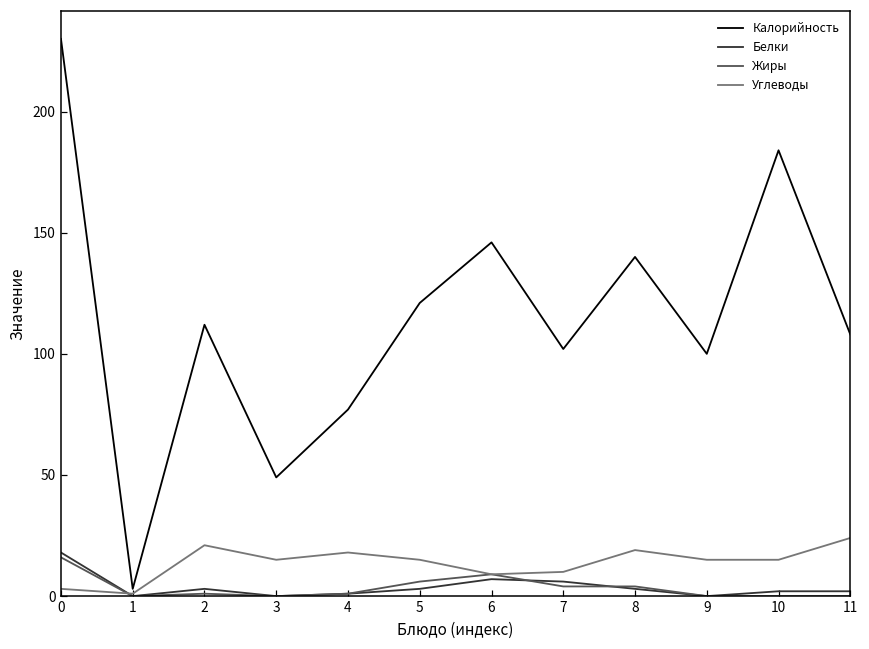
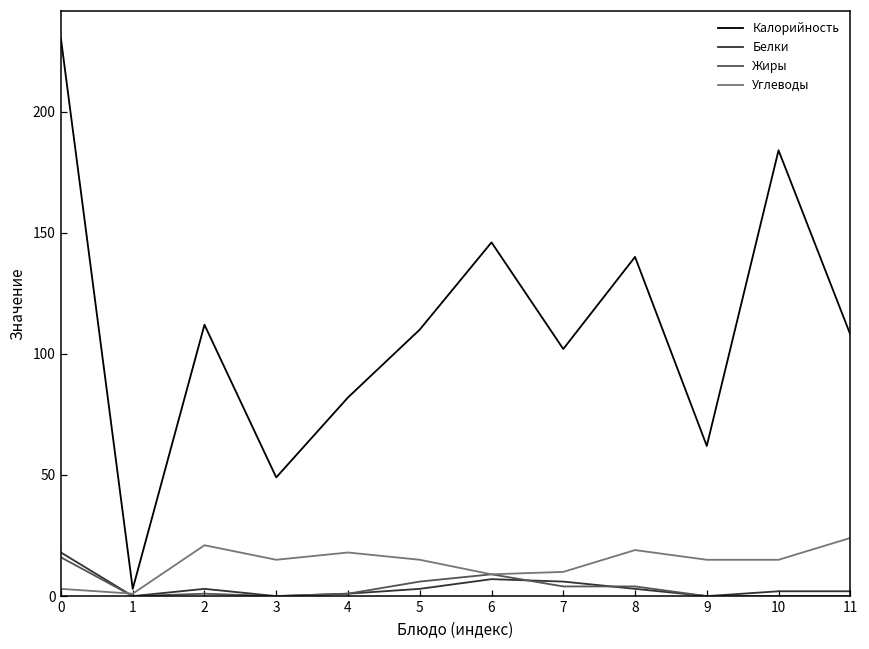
  {
    "Калорийность": {
      "0": 230,
      "1": 3,
      "2": 112,
      "3": 49,
-     "4": 77,
-     "5": 121,
+     "4": 82,
+     "5": 110,
      "6": 146,
      "7": 102,
      "8": 140,
-     "9": 100,
+     "9": 62,
      "10": 184,
      "11": 108
    }
  }
